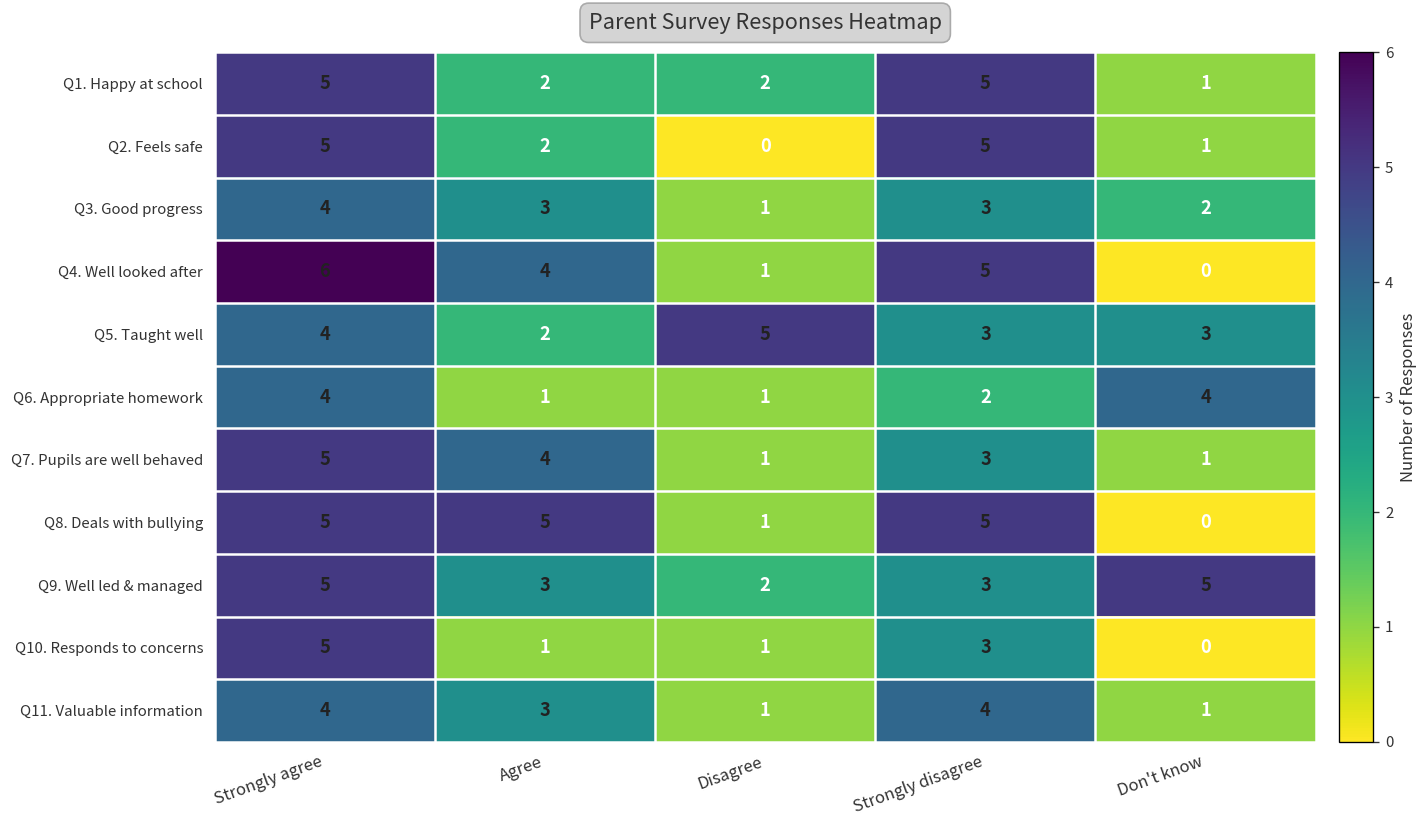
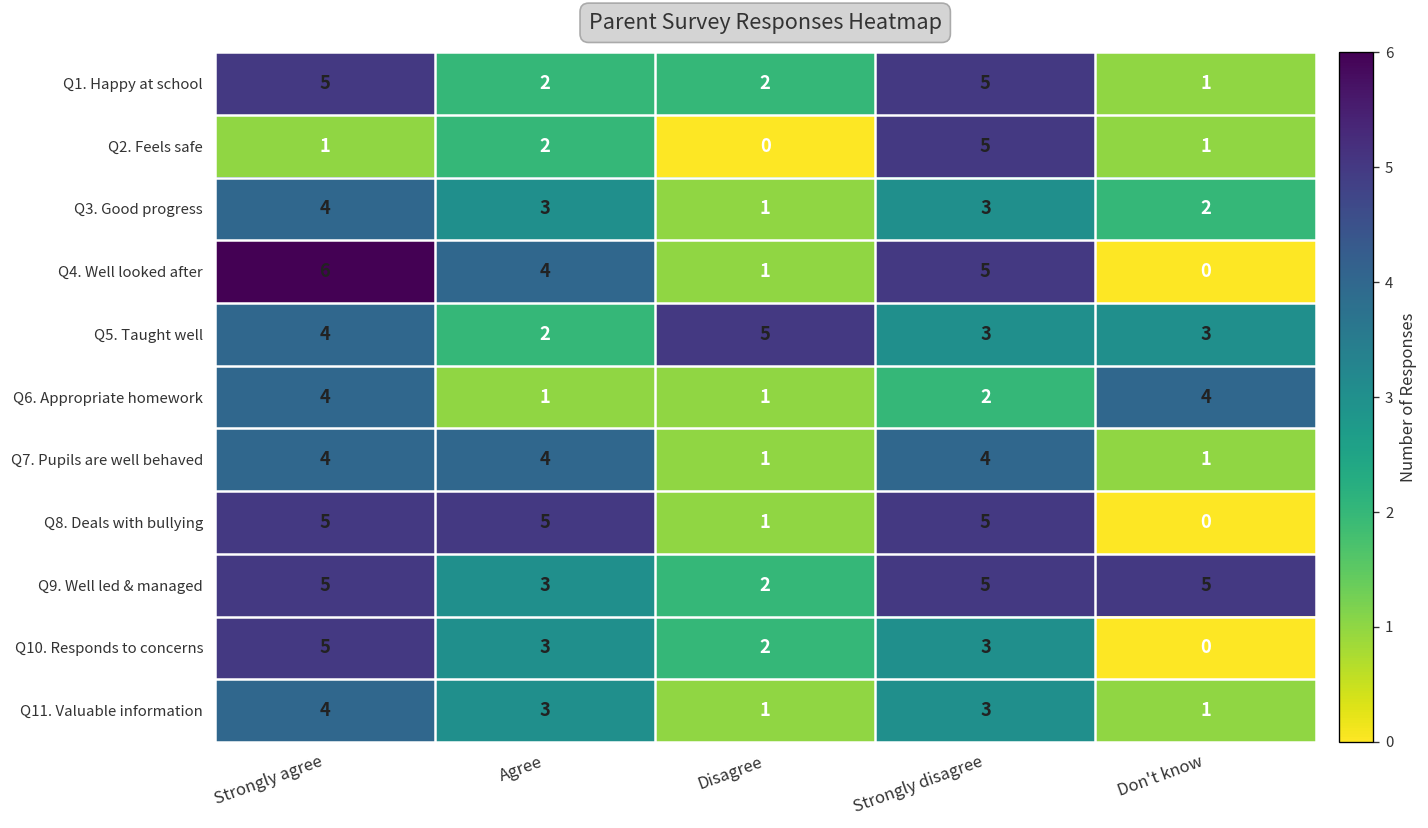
  {
    "Q1. Happy at school": {
      "Strongly agree": 5,
      "Agree": 2,
      "Disagree": 2,
      "Strongly disagree": 5,
      "Don't know": 1
    },
    "Q2. Feels safe": {
-     "Strongly agree": 5,
+     "Strongly agree": 1,
      "Agree": 2,
      "Disagree": 0,
      "Strongly disagree": 5,
      "Don't know": 1
    },
    "Q3. Good progress": {
      "Strongly agree": 4,
      "Agree": 3,
      "Disagree": 1,
      "Strongly disagree": 3,
      "Don't know": 2
    },
    "Q4. Well looked after": {
      "Strongly agree": 6,
      "Agree": 4,
      "Disagree": 1,
      "Strongly disagree": 5,
      "Don't know": 0
    },
    "Q5. Taught well": {
      "Strongly agree": 4,
      "Agree": 2,
      "Disagree": 5,
      "Strongly disagree": 3,
      "Don't know": 3
    },
    "Q6. Appropriate homework": {
      "Strongly agree": 4,
      "Agree": 1,
      "Disagree": 1,
      "Strongly disagree": 2,
      "Don't know": 4
    },
    "Q7. Pupils are well behaved": {
-     "Strongly agree": 5,
+     "Strongly agree": 4,
      "Agree": 4,
      "Disagree": 1,
-     "Strongly disagree": 3,
+     "Strongly disagree": 4,
      "Don't know": 1
    },
    "Q8. Deals with bullying": {
      "Strongly agree": 5,
      "Agree": 5,
      "Disagree": 1,
      "Strongly disagree": 5,
      "Don't know": 0
    },
    "Q9. Well led & managed": {
      "Strongly agree": 5,
      "Agree": 3,
      "Disagree": 2,
-     "Strongly disagree": 3,
+     "Strongly disagree": 5,
      "Don't know": 5
    },
    "Q10. Responds to concerns": {
      "Strongly agree": 5,
-     "Agree": 1,
-     "Disagree": 1,
+     "Agree": 3,
+     "Disagree": 2,
      "Strongly disagree": 3,
      "Don't know": 0
    },
    "Q11. Valuable information": {
      "Strongly agree": 4,
      "Agree": 3,
      "Disagree": 1,
-     "Strongly disagree": 4,
+     "Strongly disagree": 3,
      "Don't know": 1
    }
  }
